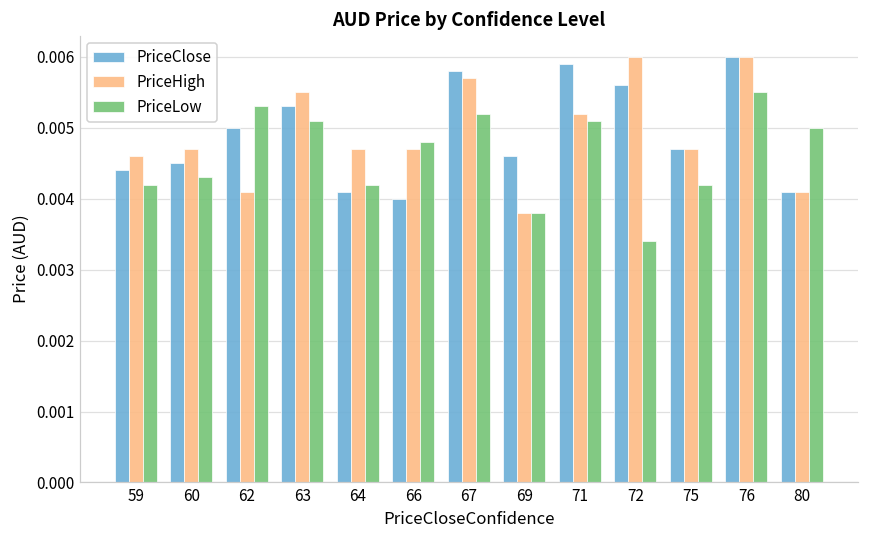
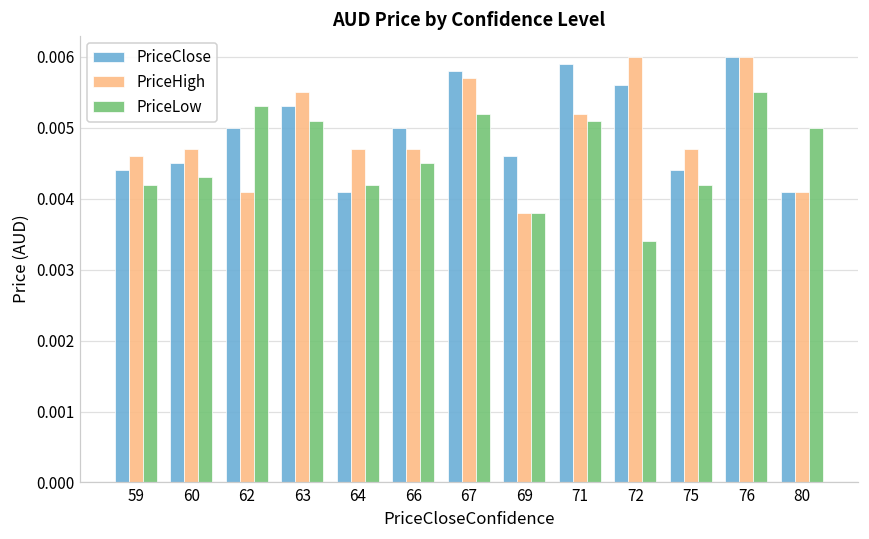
  {
    "PriceClose": {
      "59": 0.0044,
      "60": 0.0045,
      "62": 0.0050,
      "63": 0.0053,
      "64": 0.0041,
-     "66": 0.004,
+     "66": 0.005,
      "67": 0.0058,
      "69": 0.0046,
      "71": 0.0059,
      "72": 0.0056,
-     "75": 0.0047,
+     "75": 0.0044,
      "76": 0.0060,
      "80": 0.0041
    },
    "PriceHigh": {
      "59": 0.0046,
      "60": 0.0047,
      "62": 0.0041,
      "63": 0.0055,
      "64": 0.0047,
      "66": 0.0047,
      "67": 0.0057,
      "69": 0.0038,
      "71": 0.0052,
      "72": 0.0060,
      "75": 0.0047,
      "76": 0.0060,
      "80": 0.0041
    },
    "PriceLow": {
      "59": 0.0042,
      "60": 0.0043,
      "62": 0.0053,
      "63": 0.0051,
      "64": 0.0042,
-     "66": 0.0048,
+     "66": 0.0045,
      "67": 0.0052,
      "69": 0.0038,
      "71": 0.0051,
      "72": 0.0034,
      "75": 0.0042,
      "76": 0.0055,
      "80": 0.0050
    }
  }
